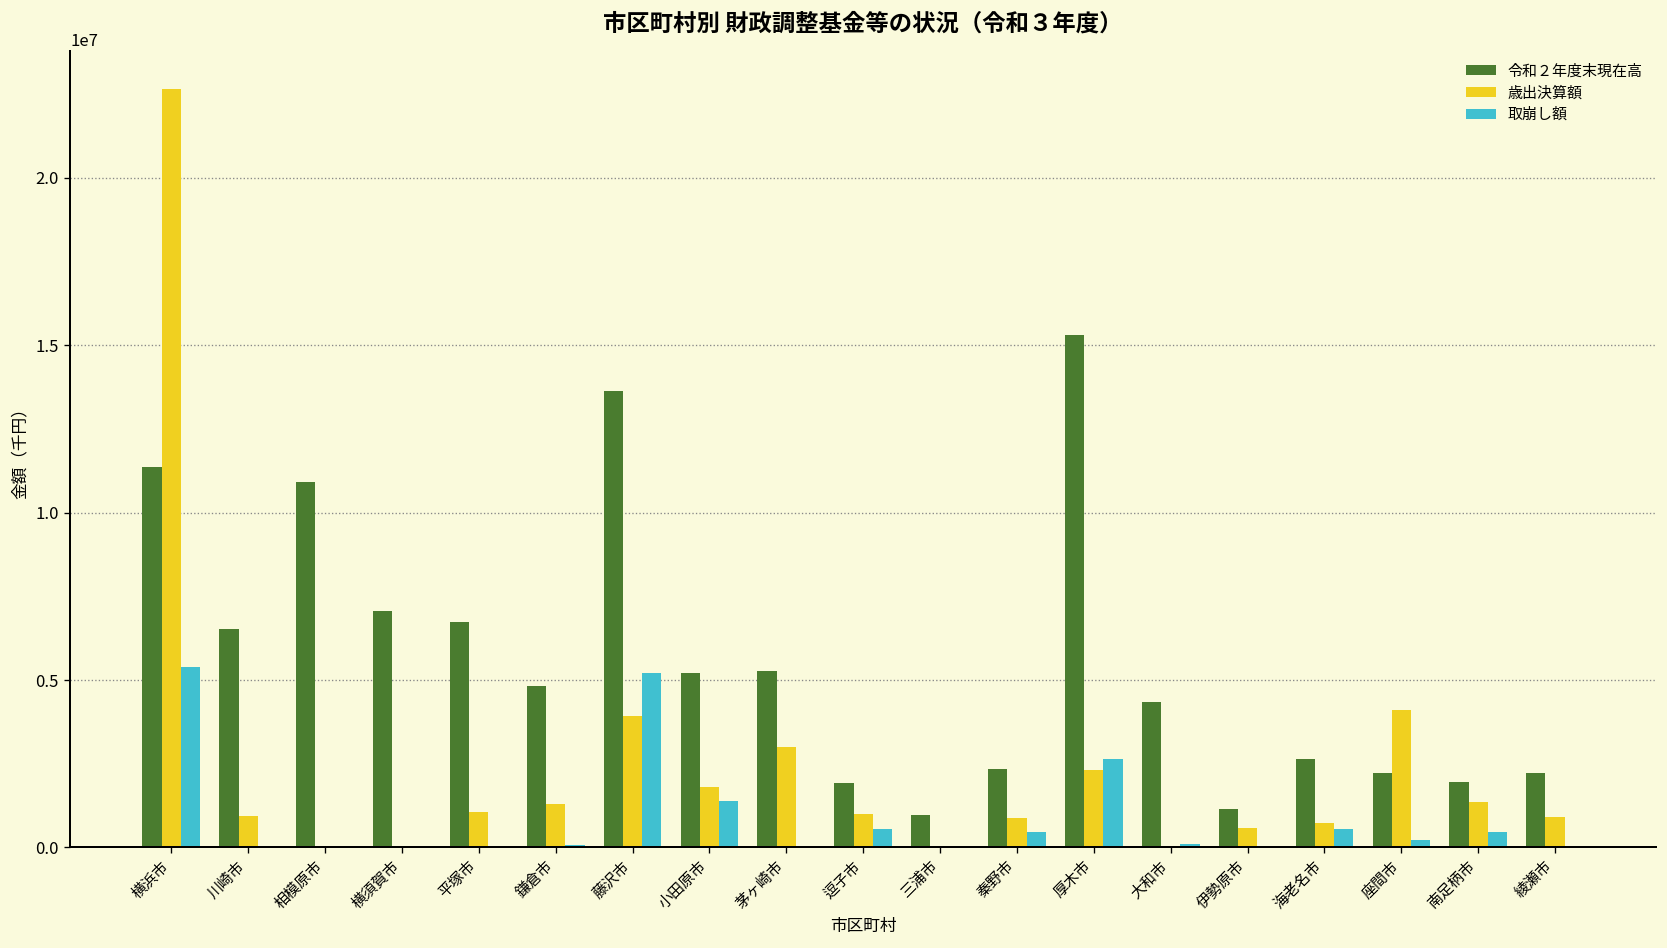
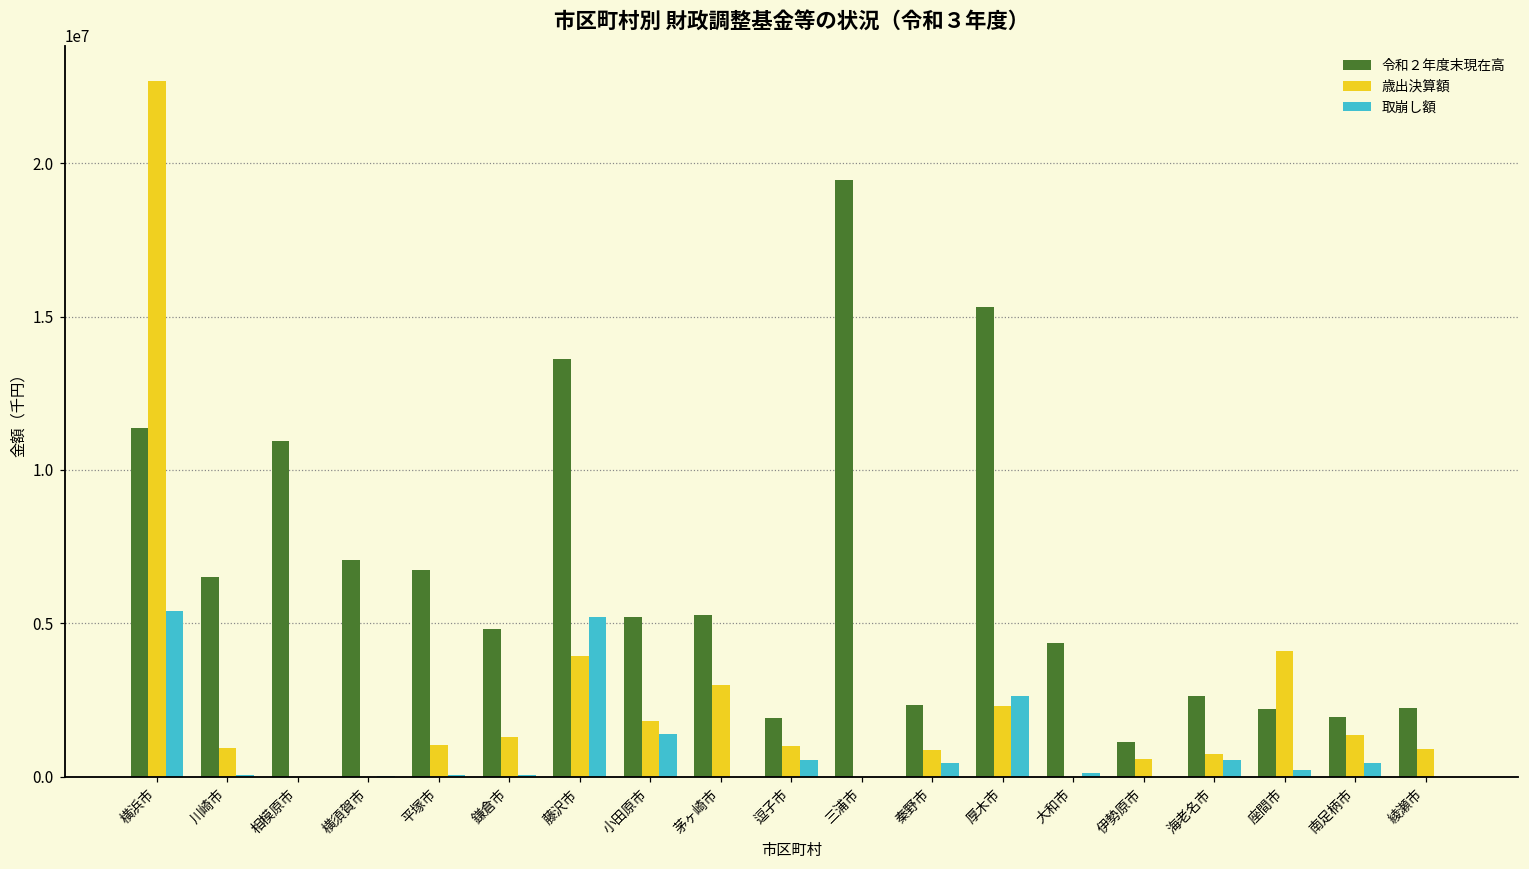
  {
    "令和２年度末現在高": {
      "横浜市": 11400000,
      "川崎市": 6500000,
      "相模原市": 10900000,
      "横須賀市": 7100000,
      "平塚市": 6700000,
      "鎌倉市": 4800000,
      "藤沢市": 13600000,
      "小田原市": 5200000,
      "茅ヶ崎市": 5300000,
      "逗子市": 1900000,
-     "三浦市": 1000000,
+     "三浦市": 19400000,
      "秦野市": 2300000,
      "厚木市": 15300000,
      "大和市": 4300000,
      "伊勢原市": 1100000,
      "海老名市": 2600000,
      "座間市": 2200000,
      "南足柄市": 1900000,
      "綾瀬市": 2200000
    },
    "歳出決算額": {
      "横浜市": 22700000,
      "川崎市": 900000,
      "平塚市": 1100000,
      "鎌倉市": 1300000,
      "藤沢市": 3900000,
      "小田原市": 1800000,
      "茅ヶ崎市": 3000000,
      "逗子市": 1000000,
      "秦野市": 900000,
      "厚木市": 2300000,
      "伊勢原市": 600000,
      "海老名市": 700000,
      "座間市": 4100000,
      "南足柄市": 1400000,
      "綾瀬市": 900000
    },
    "取崩し額": {
      "横浜市": 5400000,
      "相模原市": 0,
      "藤沢市": 5200000,
      "小田原市": 1400000,
      "茅ヶ崎市": 0,
      "逗子市": 600000,
      "三浦市": 0,
      "秦野市": 500000,
      "厚木市": 2600000,
      "大和市": 100000,
      "伊勢原市": 0,
      "海老名市": 500000,
      "座間市": 200000,
      "南足柄市": 500000,
      "綾瀬市": 0
    }
  }
